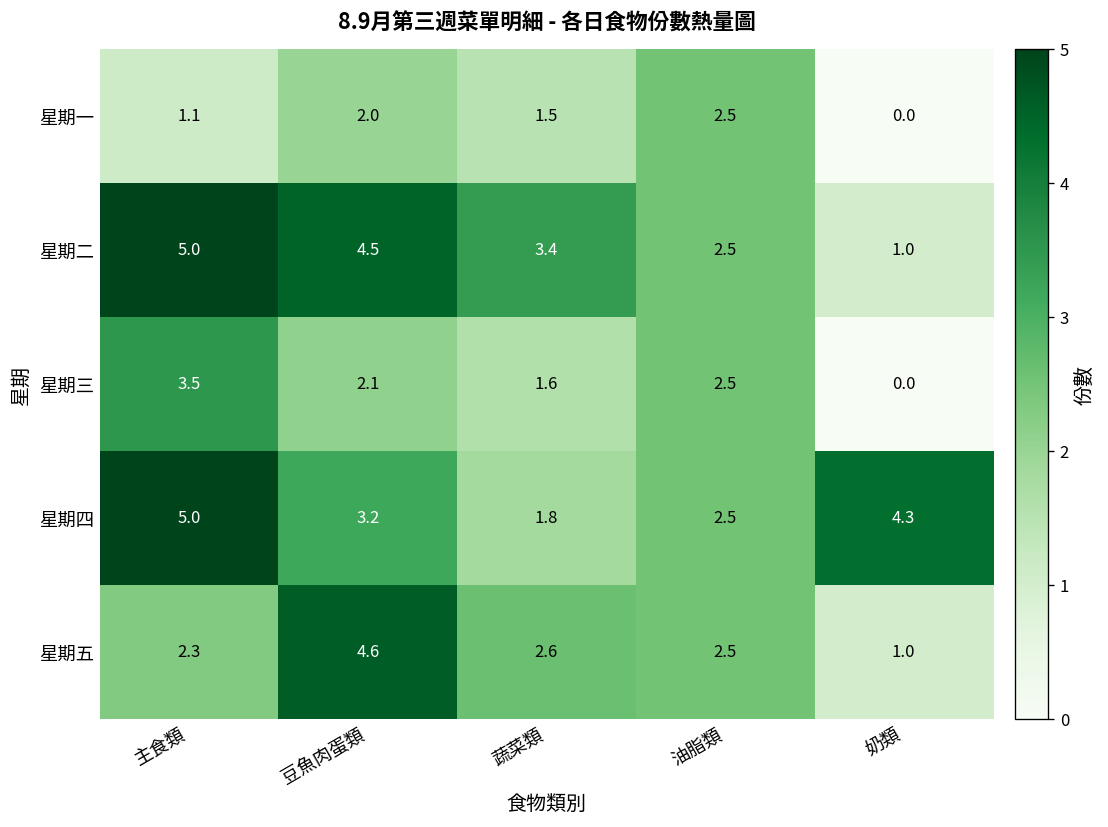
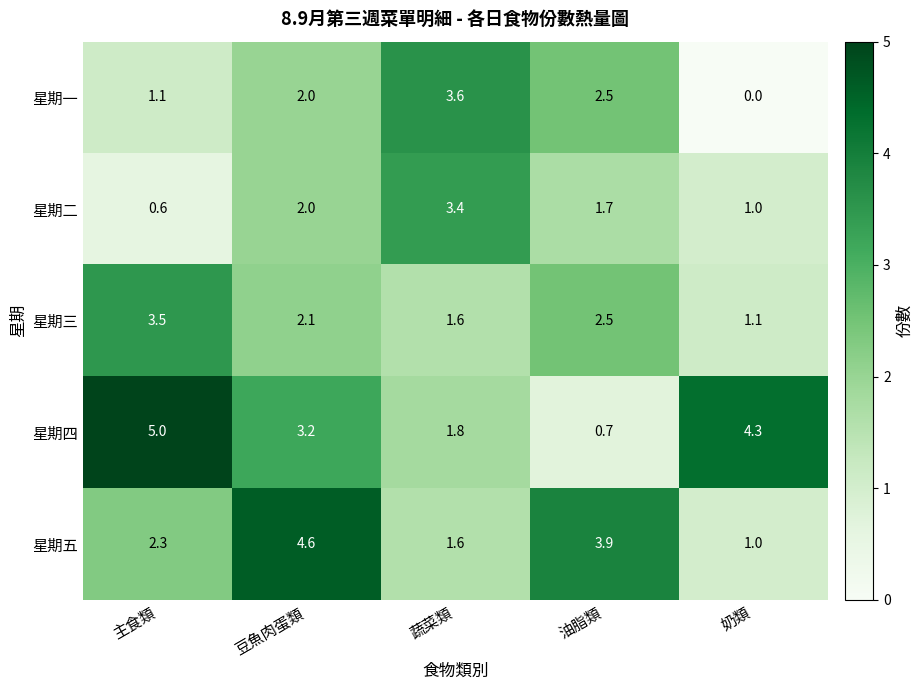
  {
    "星期一": {
      "主食類": 1.1,
      "豆魚肉蛋類": 2.0,
-     "蔬菜類": 1.5,
+     "蔬菜類": 3.6,
      "油脂類": 2.5,
      "奶類": 0.0
    },
    "星期二": {
-     "主食類": 5.0,
-     "豆魚肉蛋類": 4.5,
+     "主食類": 0.6,
+     "豆魚肉蛋類": 2.0,
      "蔬菜類": 3.4,
-     "油脂類": 2.5,
+     "油脂類": 1.7,
      "奶類": 1.0
    },
    "星期三": {
      "主食類": 3.5,
      "豆魚肉蛋類": 2.1,
      "蔬菜類": 1.6,
      "油脂類": 2.5,
-     "奶類": 0.0
+     "奶類": 1.1
    },
    "星期四": {
      "主食類": 5.0,
      "豆魚肉蛋類": 3.2,
      "蔬菜類": 1.8,
-     "油脂類": 2.5,
+     "油脂類": 0.7,
      "奶類": 4.3
    },
    "星期五": {
      "主食類": 2.3,
      "豆魚肉蛋類": 4.6,
-     "蔬菜類": 2.6,
-     "油脂類": 2.5,
+     "蔬菜類": 1.6,
+     "油脂類": 3.9,
      "奶類": 1.0
    }
  }
